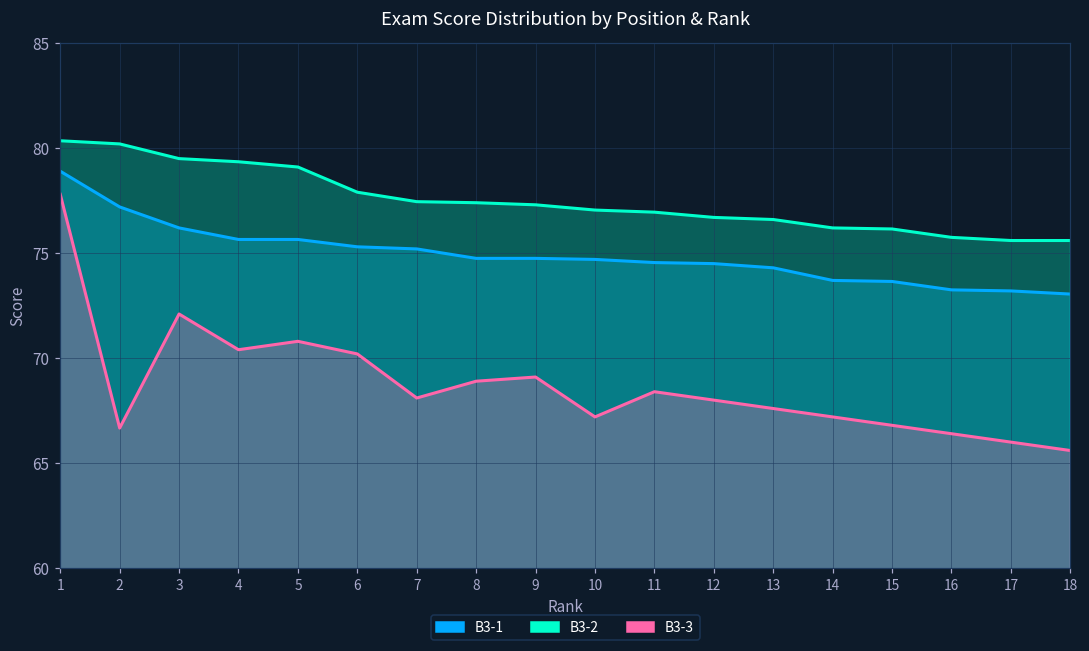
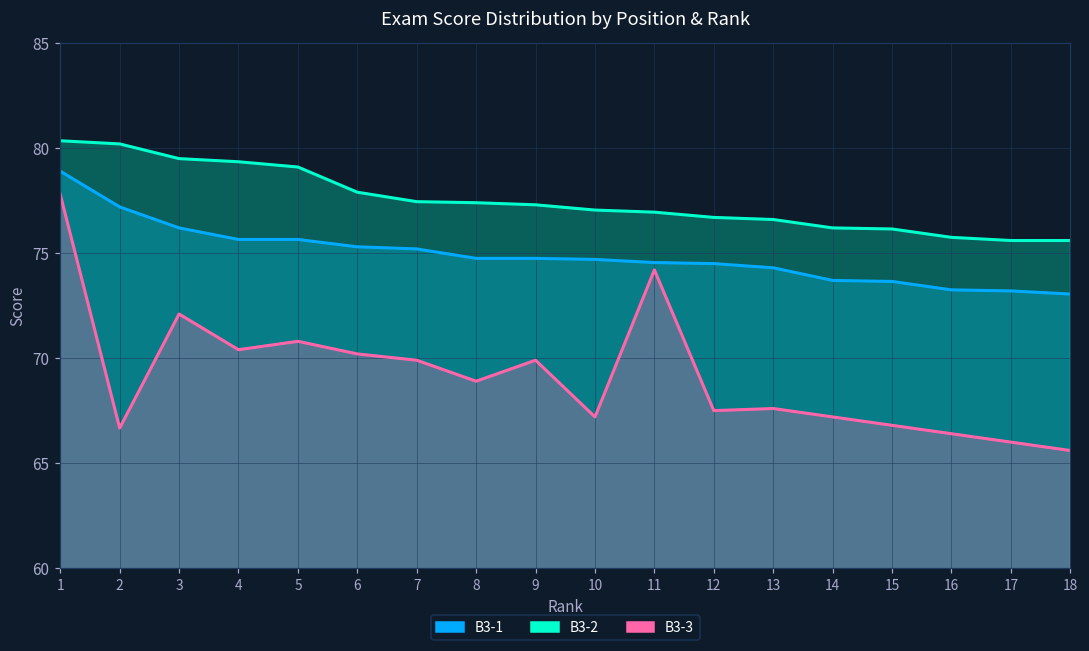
  {
    "B3-3": {
      "1": 77.8,
      "2": 66.7,
      "3": 72.1,
      "4": 70.4,
      "5": 70.8,
      "6": 70.2,
-     "7": 68.1,
+     "7": 69.9,
      "8": 68.9,
-     "9": 69.1,
+     "9": 69.9,
      "10": 67.2,
-     "11": 68.4,
-     "12": 68.0,
+     "11": 74.2,
+     "12": 67.5,
      "13": 67.6,
      "14": 67.2,
      "15": 66.8,
      "16": 66.4,
      "17": 66.0,
      "18": 65.6
    }
  }
